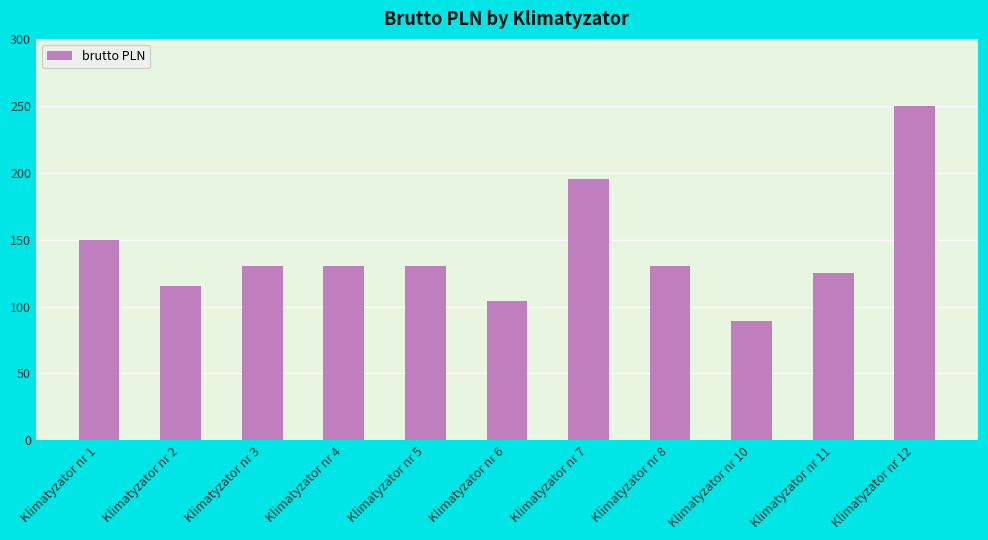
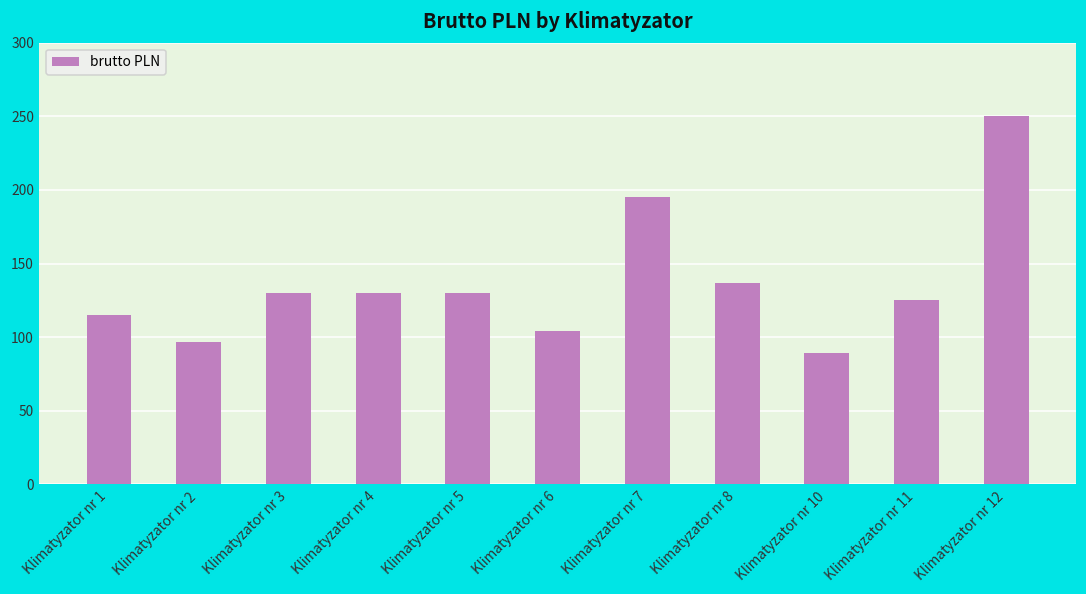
  {
-   "Klimatyzator nr 1": 150,
-   "Klimatyzator nr 2": 115,
+   "Klimatyzator nr 1": 115,
+   "Klimatyzator nr 2": 97,
    "Klimatyzator nr 3": 130,
    "Klimatyzator nr 4": 130,
    "Klimatyzator nr 5": 130,
    "Klimatyzator nr 6": 104,
    "Klimatyzator nr 7": 195,
-   "Klimatyzator nr 8": 130,
+   "Klimatyzator nr 8": 137,
    "Klimatyzator nr 10": 89,
    "Klimatyzator nr 11": 125,
    "Klimatyzator nr 12": 250
  }
